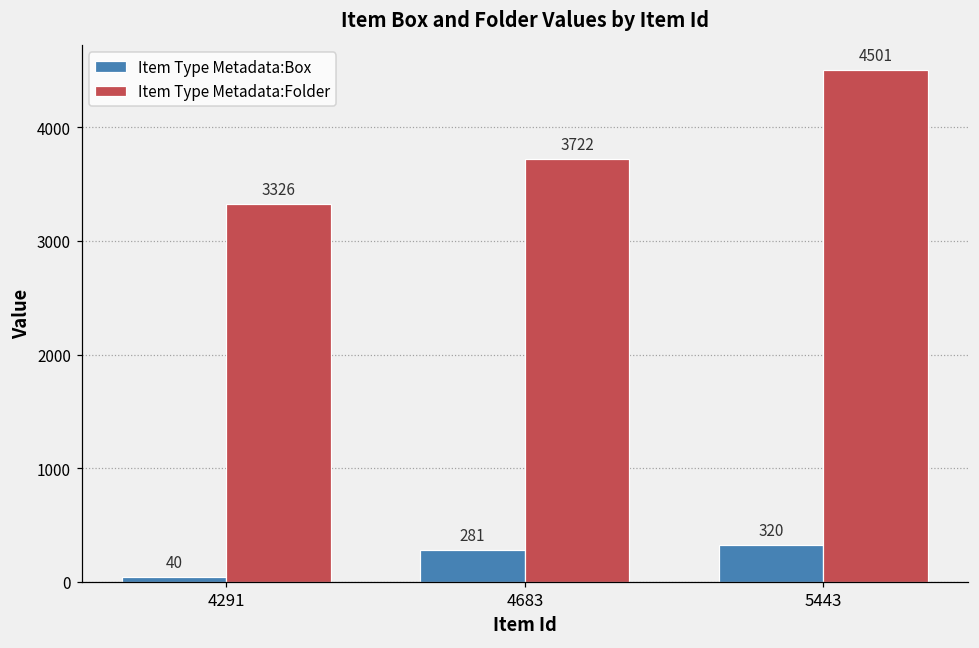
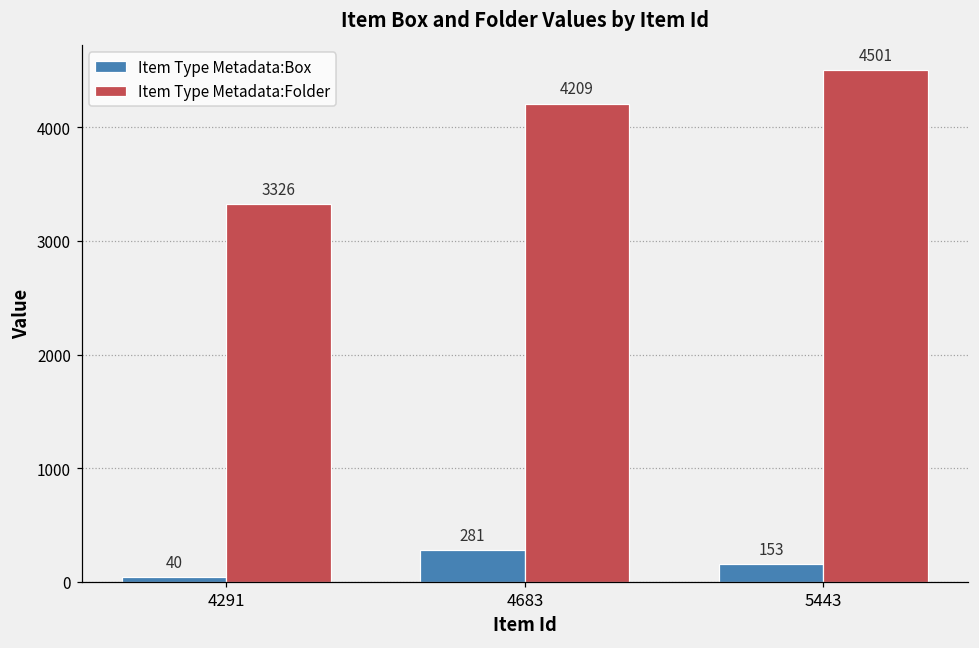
  {
    "Item Type Metadata:Box": {
      "4291": 40,
      "4683": 281,
-     "5443": 320
+     "5443": 153
    },
    "Item Type Metadata:Folder": {
      "4291": 3326,
-     "4683": 3722,
+     "4683": 4209,
      "5443": 4501
    }
  }
